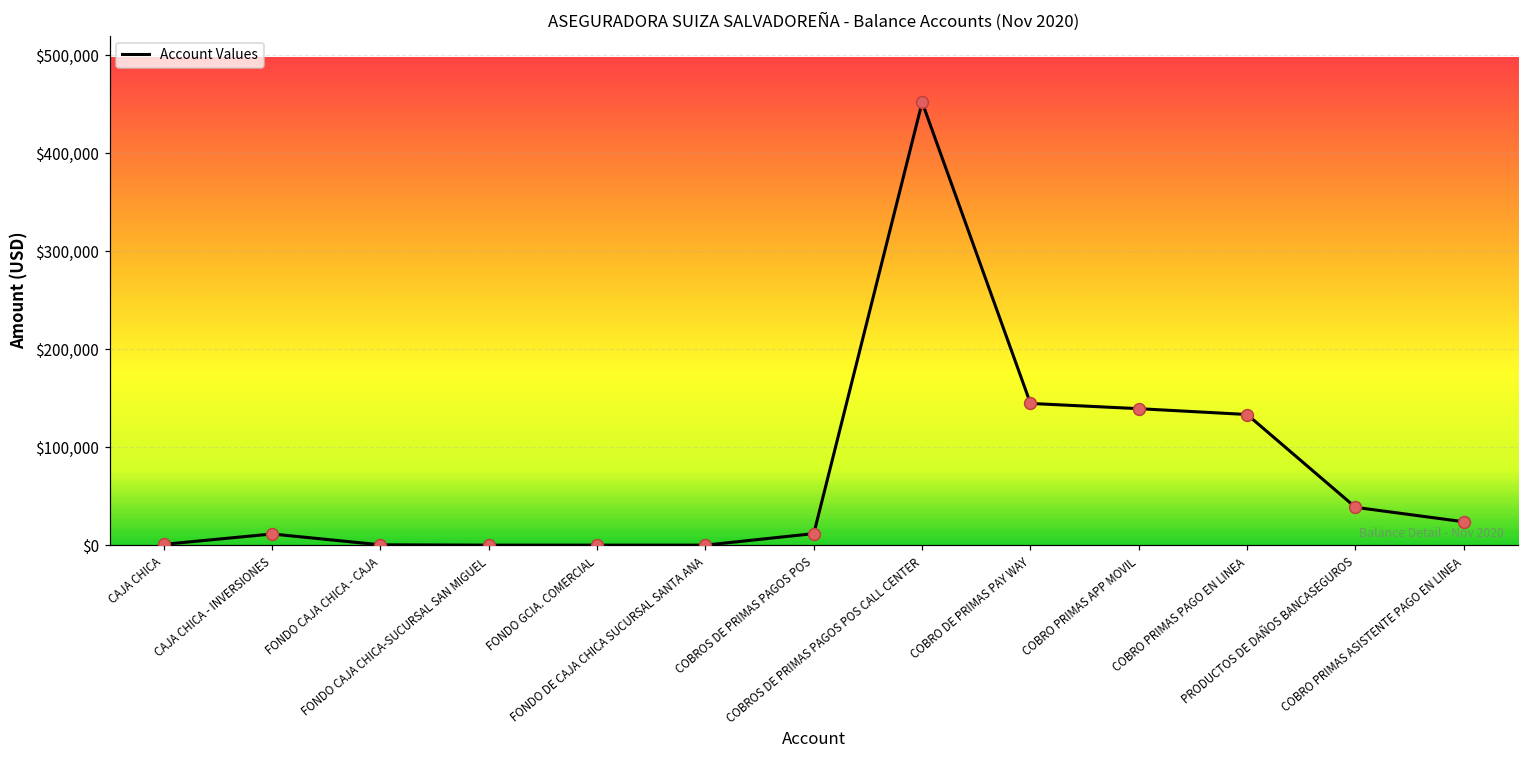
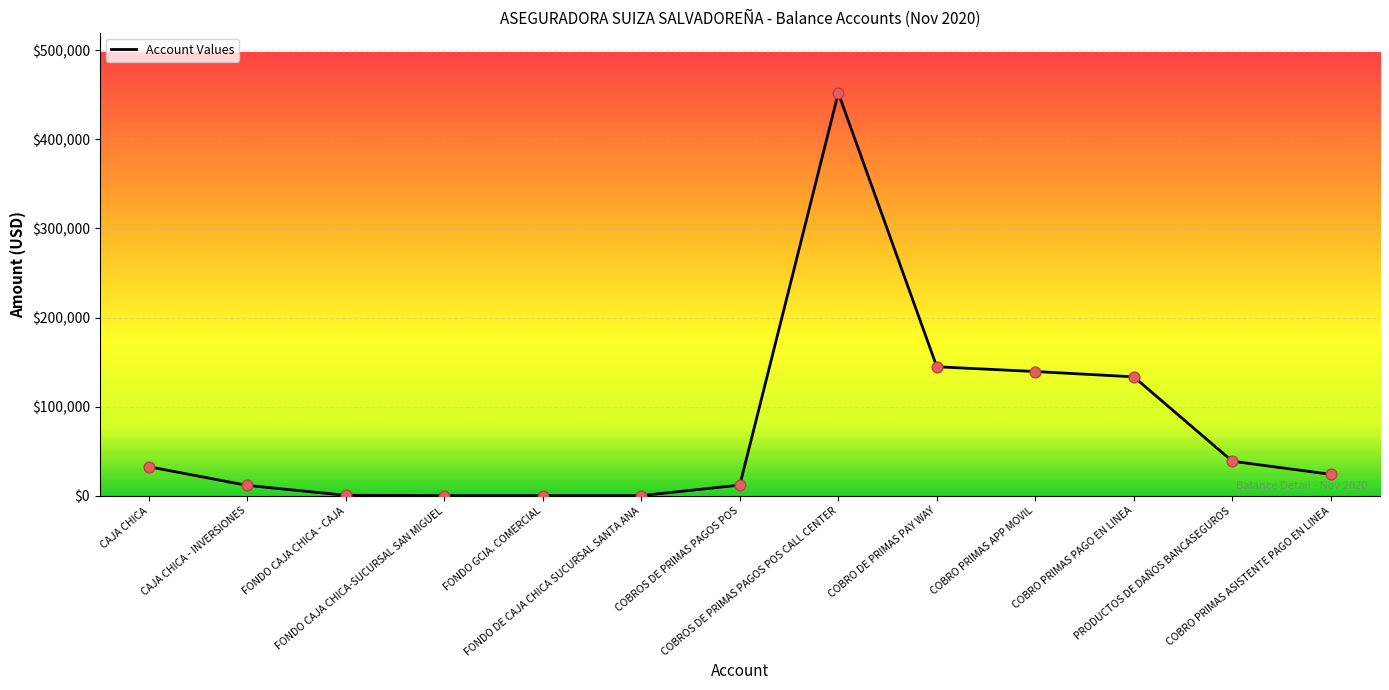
  {
-   "CAJA CHICA": "$0",
+   "CAJA CHICA": "$30,000",
    "CAJA CHICA - INVERSIONES": "$10,000",
    "FONDO CAJA CHICA - CAJA": "$0",
    "FONDO CAJA CHICA-SUCURSAL SAN MIGUEL": "$0",
    "FONDO GCIA. COMERCIAL": "$0",
    "FONDO DE CAJA CHICA SUCURSAL SANTA ANA": "$0",
    "COBROS DE PRIMAS PAGOS POS": "$10,000",
    "COBROS DE PRIMAS PAGOS POS CALL CENTER": "$450,000",
    "COBRO DE PRIMAS PAY WAY": "$140,000",
    "COBRO PRIMAS APP MOVIL": "$140,000",
    "COBRO PRIMAS PAGO EN LINEA": "$130,000",
    "PRODUCTOS DE DAÑOS BANCASEGUROS": "$40,000"
  }
